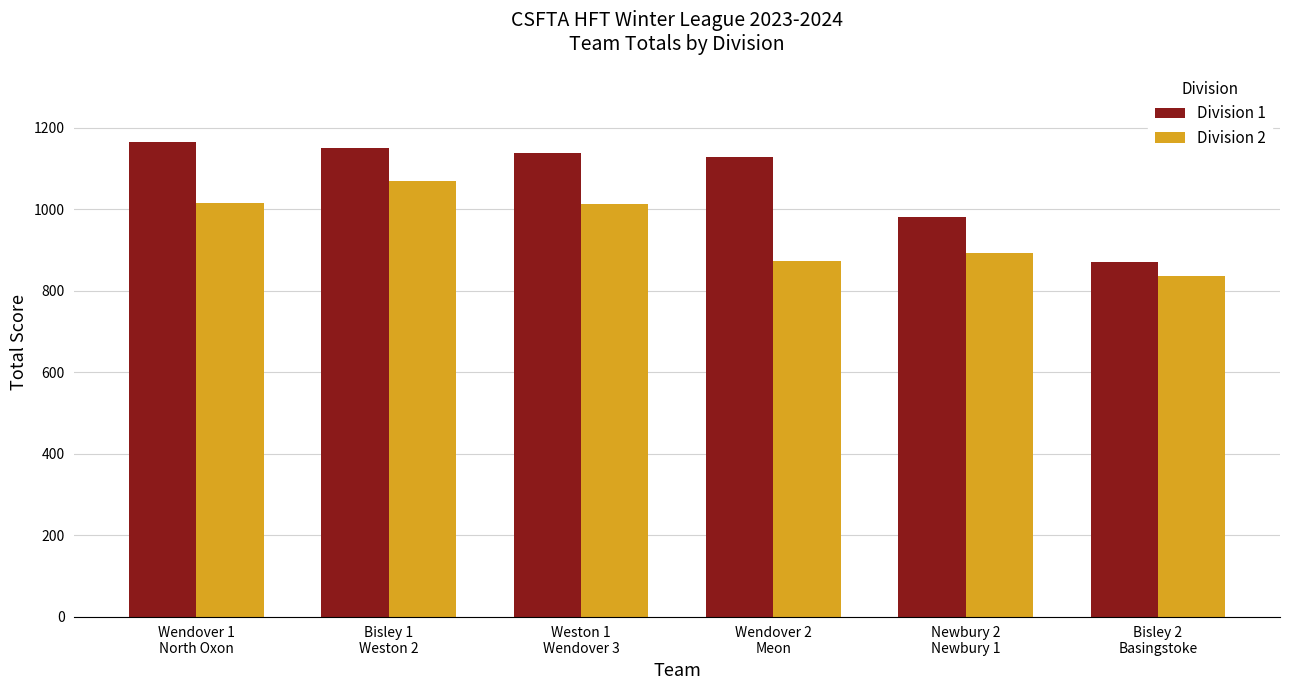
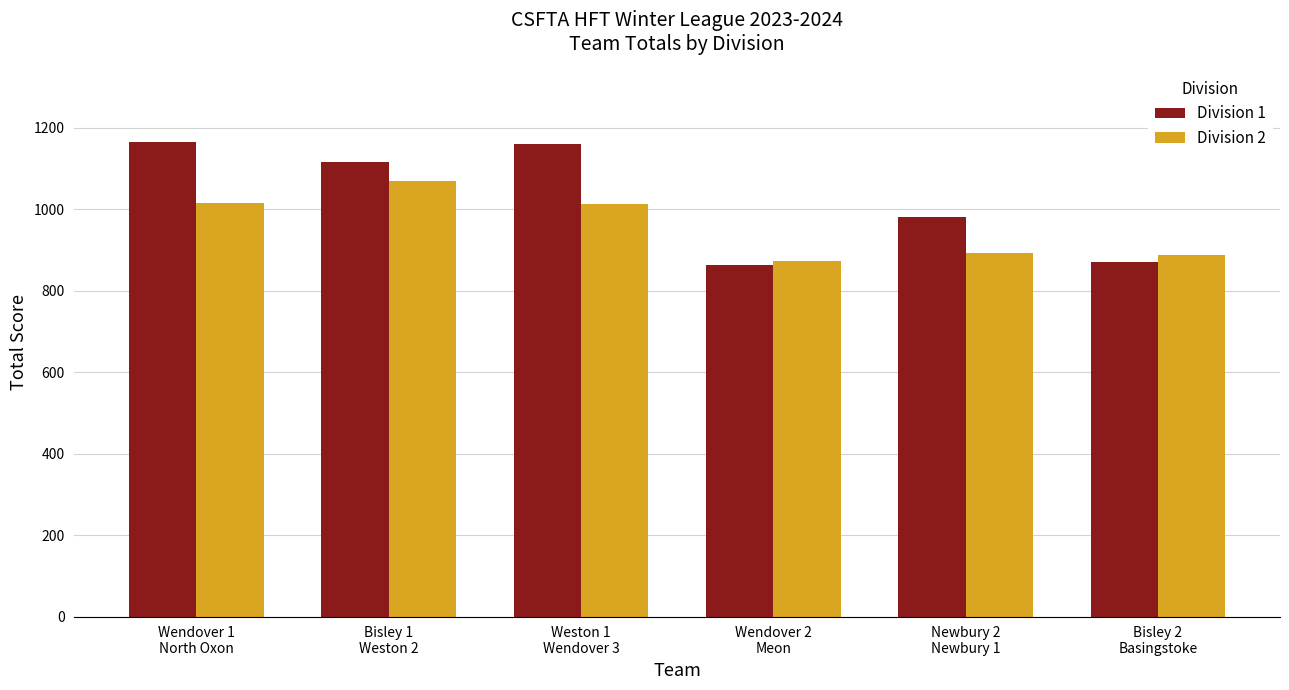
  {
    "Division 1": {
      "Wendover 1 North Oxon": 1170,
-     "Bisley 1 Weston 2": 1150,
-     "Weston 1 Wendover 3": 1140,
-     "Wendover 2 Meon": 1130,
+     "Bisley 1 Weston 2": 1120,
+     "Weston 1 Wendover 3": 1160,
+     "Wendover 2 Meon": 860,
      "Newbury 2 Newbury 1": 980,
      "Bisley 2 Basingstoke": 870
    },
    "Division 2": {
      "Wendover 1 North Oxon": 1020,
      "Bisley 1 Weston 2": 1070,
      "Weston 1 Wendover 3": 1010,
      "Wendover 2 Meon": 870,
      "Newbury 2 Newbury 1": 890,
-     "Bisley 2 Basingstoke": 840
+     "Bisley 2 Basingstoke": 890
    }
  }
